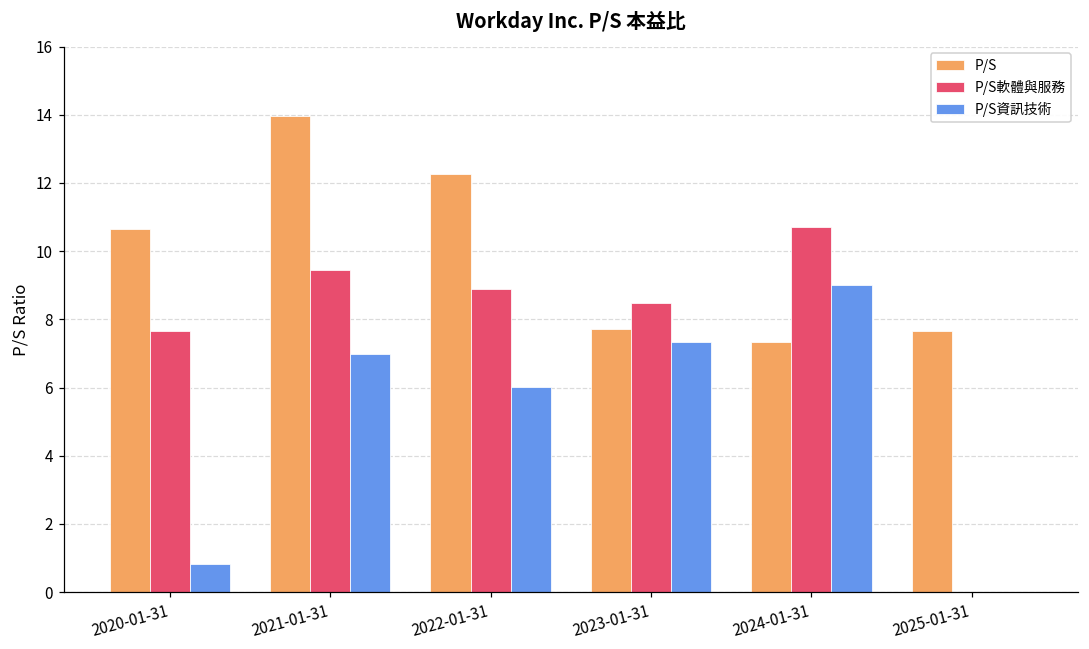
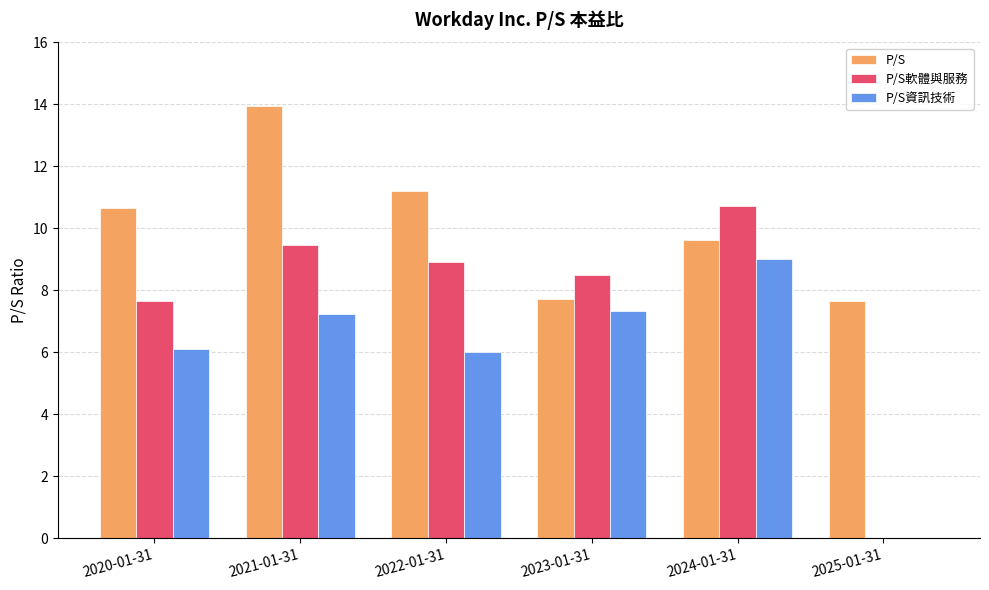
  {
    "P/S": {
      "2020-01-31": 10.7,
      "2021-01-31": 14.0,
-     "2022-01-31": 12.3,
+     "2022-01-31": 11.2,
      "2023-01-31": 7.7,
-     "2024-01-31": 7.3,
+     "2024-01-31": 9.6,
      "2025-01-31": 7.7
    },
    "P/S軟體與服務": {
      "2020-01-31": 7.7,
      "2021-01-31": 9.5,
      "2022-01-31": 8.9,
      "2023-01-31": 8.5,
      "2024-01-31": 10.7,
      "2025-01-31": 0.0
    },
    "P/S資訊技術": {
-     "2020-01-31": 0.8,
-     "2021-01-31": 7.0,
+     "2020-01-31": 6.1,
+     "2021-01-31": 7.2,
      "2022-01-31": 6.0,
      "2023-01-31": 7.3,
      "2024-01-31": 9.0,
      "2025-01-31": 0.0
    }
  }
